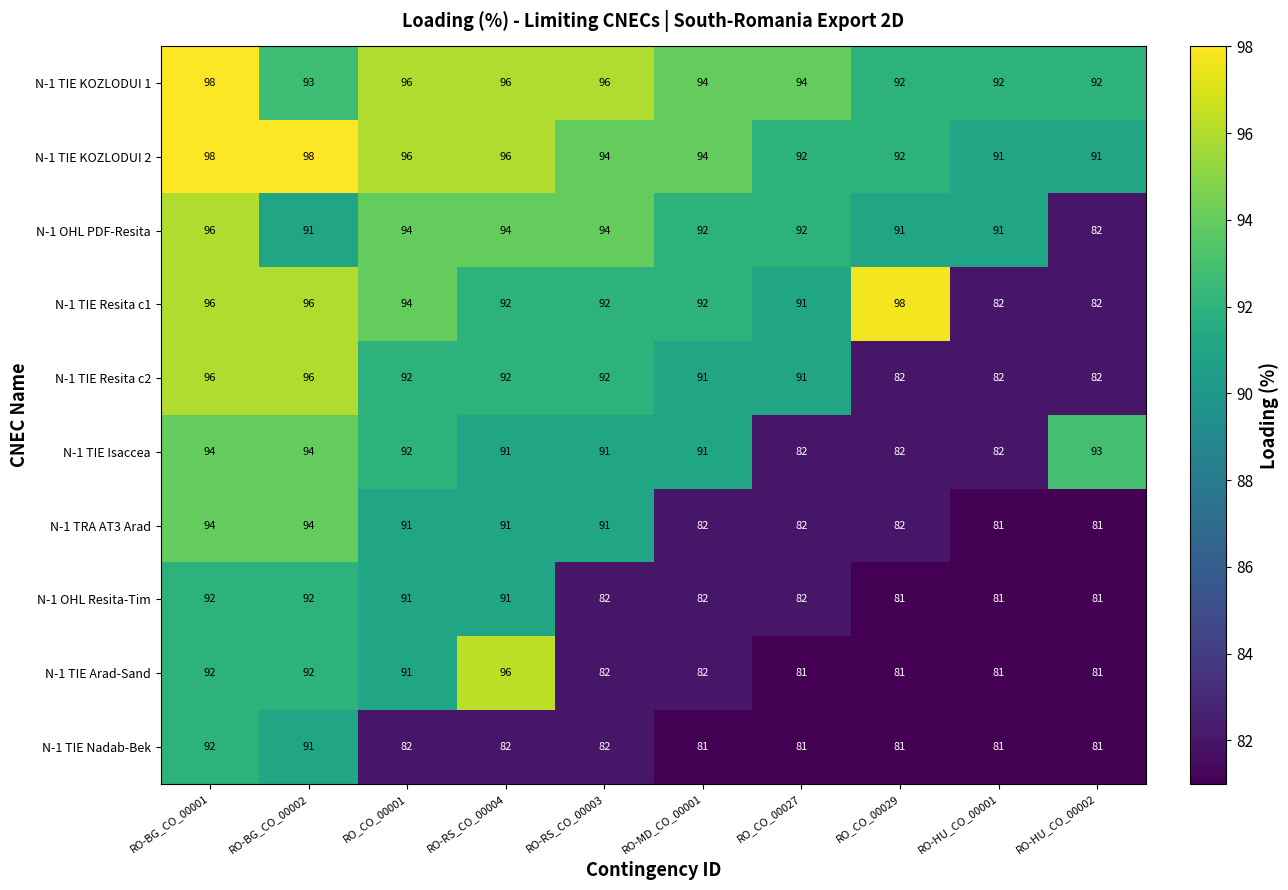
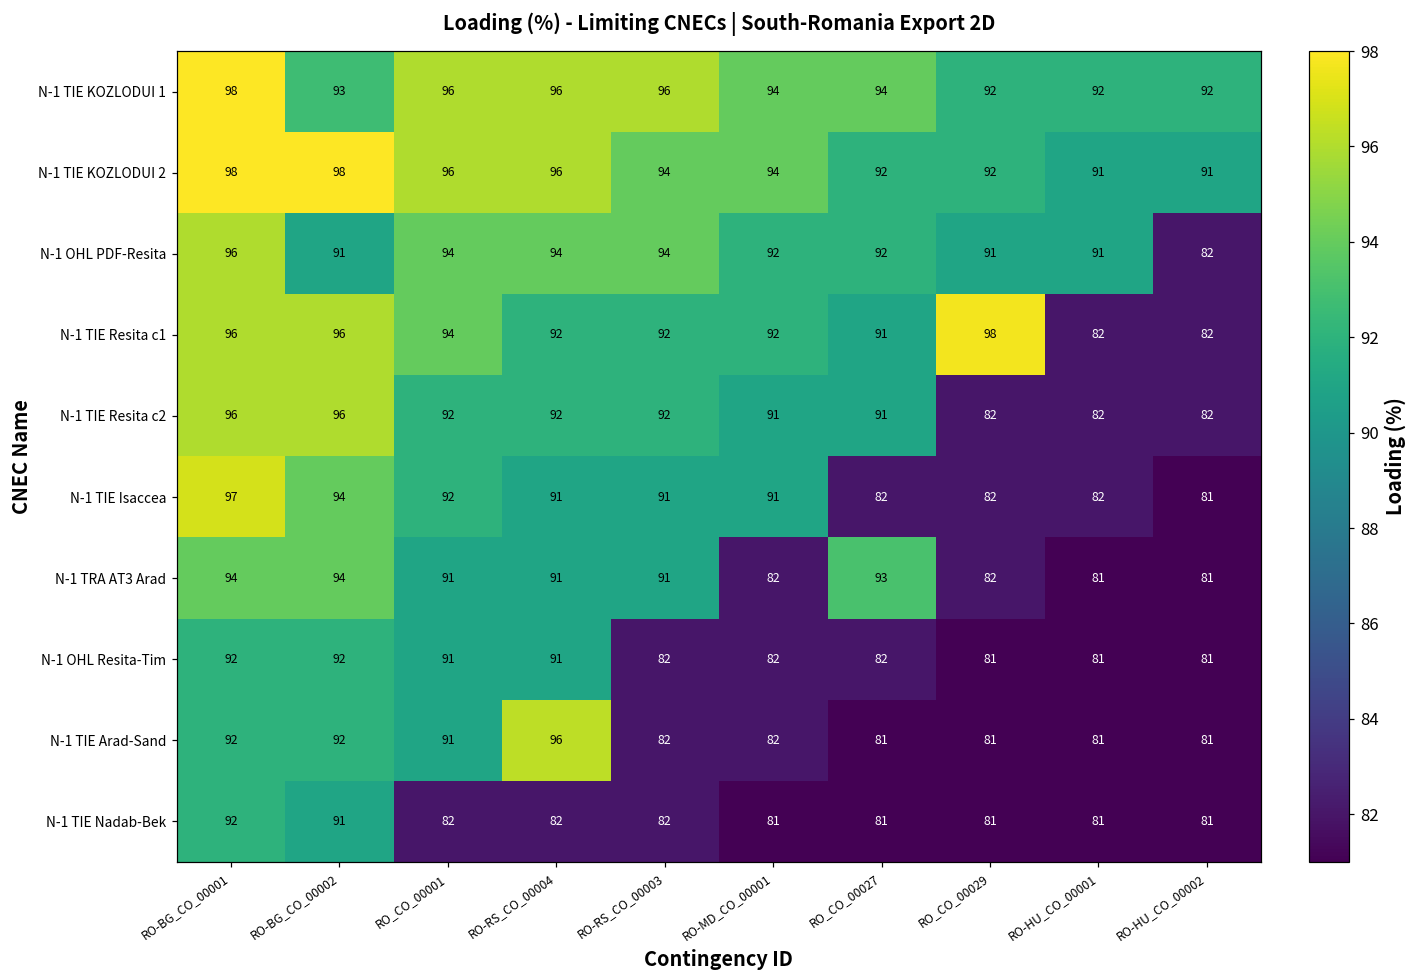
  {
    "N-1 TIE KOZLODUI 1": {
      "RO-BG_CO_00001": 98,
      "RO-BG_CO_00002": 93,
      "RO_CO_00001": 96,
      "RO-RS_CO_00004": 96,
      "RO-RS_CO_00003": 96,
      "RO-MD_CO_00001": 94,
      "RO_CO_00027": 94,
      "RO_CO_00029": 92,
      "RO-HU_CO_00001": 92,
      "RO-HU_CO_00002": 92
    },
    "N-1 TIE KOZLODUI 2": {
      "RO-BG_CO_00001": 98,
      "RO-BG_CO_00002": 98,
      "RO_CO_00001": 96,
      "RO-RS_CO_00004": 96,
      "RO-RS_CO_00003": 94,
      "RO-MD_CO_00001": 94,
      "RO_CO_00027": 92,
      "RO_CO_00029": 92,
      "RO-HU_CO_00001": 91,
      "RO-HU_CO_00002": 91
    },
    "N-1 OHL PDF-Resita": {
      "RO-BG_CO_00001": 96,
      "RO-BG_CO_00002": 91,
      "RO_CO_00001": 94,
      "RO-RS_CO_00004": 94,
      "RO-RS_CO_00003": 94,
      "RO-MD_CO_00001": 92,
      "RO_CO_00027": 92,
      "RO_CO_00029": 91,
      "RO-HU_CO_00001": 91,
      "RO-HU_CO_00002": 82
    },
    "N-1 TIE Resita c1": {
      "RO-BG_CO_00001": 96,
      "RO-BG_CO_00002": 96,
      "RO_CO_00001": 94,
      "RO-RS_CO_00004": 92,
      "RO-RS_CO_00003": 92,
      "RO-MD_CO_00001": 92,
      "RO_CO_00027": 91,
      "RO_CO_00029": 98,
      "RO-HU_CO_00001": 82,
      "RO-HU_CO_00002": 82
    },
    "N-1 TIE Resita c2": {
      "RO-BG_CO_00001": 96,
      "RO-BG_CO_00002": 96,
      "RO_CO_00001": 92,
      "RO-RS_CO_00004": 92,
      "RO-RS_CO_00003": 92,
      "RO-MD_CO_00001": 91,
      "RO_CO_00027": 91,
      "RO_CO_00029": 82,
      "RO-HU_CO_00001": 82,
      "RO-HU_CO_00002": 82
    },
    "N-1 TIE Isaccea": {
-     "RO-BG_CO_00001": 94,
+     "RO-BG_CO_00001": 97,
      "RO-BG_CO_00002": 94,
      "RO_CO_00001": 92,
      "RO-RS_CO_00004": 91,
      "RO-RS_CO_00003": 91,
      "RO-MD_CO_00001": 91,
      "RO_CO_00027": 82,
      "RO_CO_00029": 82,
      "RO-HU_CO_00001": 82,
-     "RO-HU_CO_00002": 93
+     "RO-HU_CO_00002": 81
    },
    "N-1 TRA AT3 Arad": {
      "RO-BG_CO_00001": 94,
      "RO-BG_CO_00002": 94,
      "RO_CO_00001": 91,
      "RO-RS_CO_00004": 91,
      "RO-RS_CO_00003": 91,
      "RO-MD_CO_00001": 82,
-     "RO_CO_00027": 82,
+     "RO_CO_00027": 93,
      "RO_CO_00029": 82,
      "RO-HU_CO_00001": 81,
      "RO-HU_CO_00002": 81
    },
    "N-1 OHL Resita-Tim": {
      "RO-BG_CO_00001": 92,
      "RO-BG_CO_00002": 92,
      "RO_CO_00001": 91,
      "RO-RS_CO_00004": 91,
      "RO-RS_CO_00003": 82,
      "RO-MD_CO_00001": 82,
      "RO_CO_00027": 82,
      "RO_CO_00029": 81,
      "RO-HU_CO_00001": 81,
      "RO-HU_CO_00002": 81
    },
    "N-1 TIE Arad-Sand": {
      "RO-BG_CO_00001": 92,
      "RO-BG_CO_00002": 92,
      "RO_CO_00001": 91,
      "RO-RS_CO_00004": 96,
      "RO-RS_CO_00003": 82,
      "RO-MD_CO_00001": 82,
      "RO_CO_00027": 81,
      "RO_CO_00029": 81,
      "RO-HU_CO_00001": 81,
      "RO-HU_CO_00002": 81
    },
    "N-1 TIE Nadab-Bek": {
      "RO-BG_CO_00001": 92,
      "RO-BG_CO_00002": 91,
      "RO_CO_00001": 82,
      "RO-RS_CO_00004": 82,
      "RO-RS_CO_00003": 82,
      "RO-MD_CO_00001": 81,
      "RO_CO_00027": 81,
      "RO_CO_00029": 81,
      "RO-HU_CO_00001": 81,
      "RO-HU_CO_00002": 81
    }
  }
